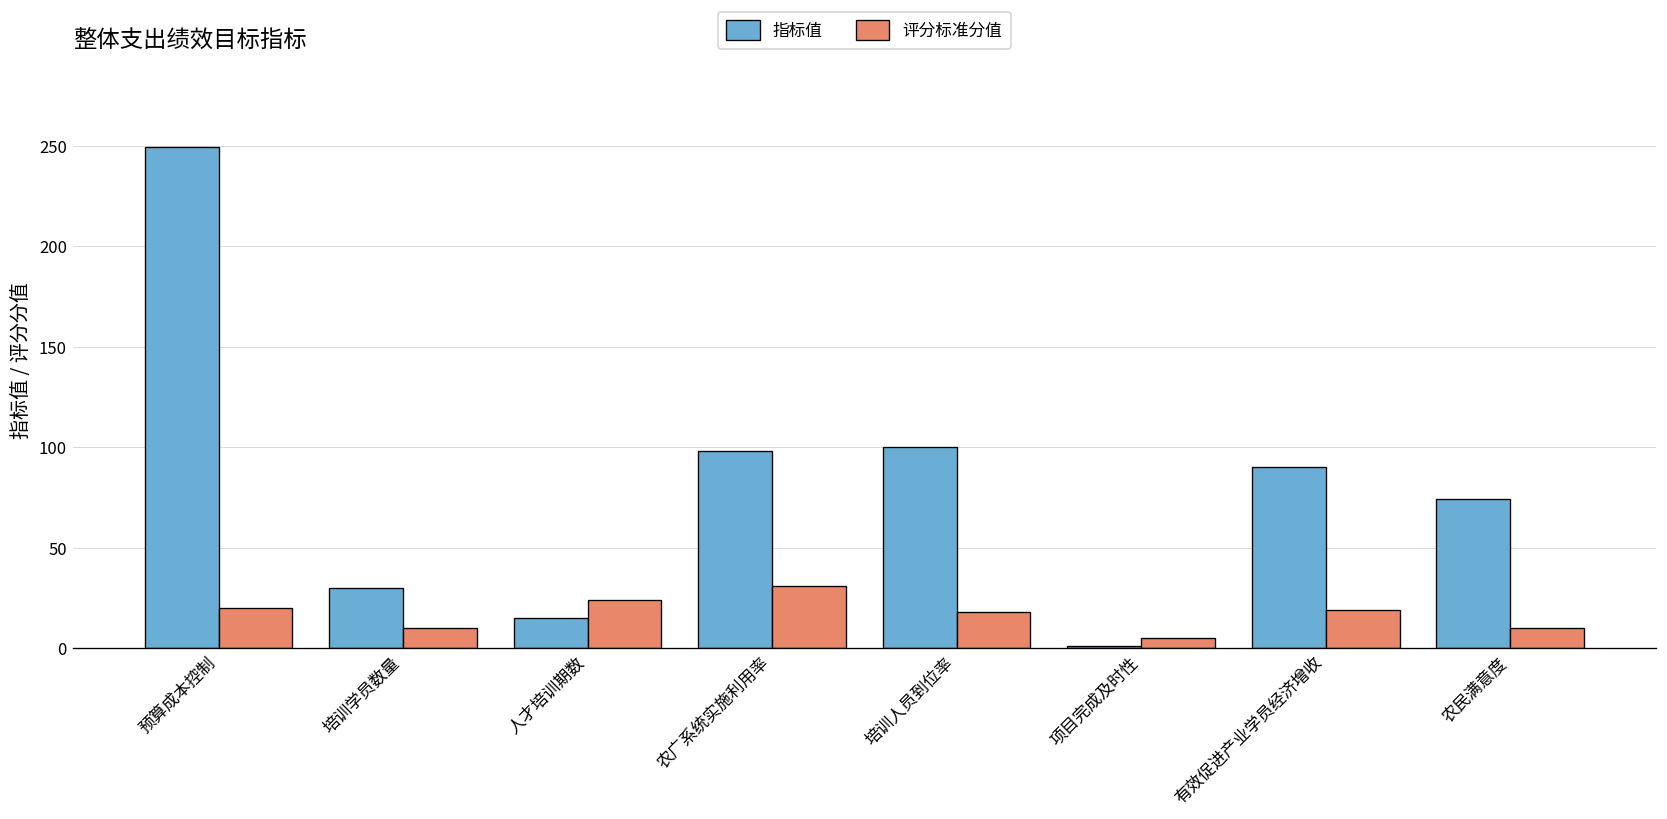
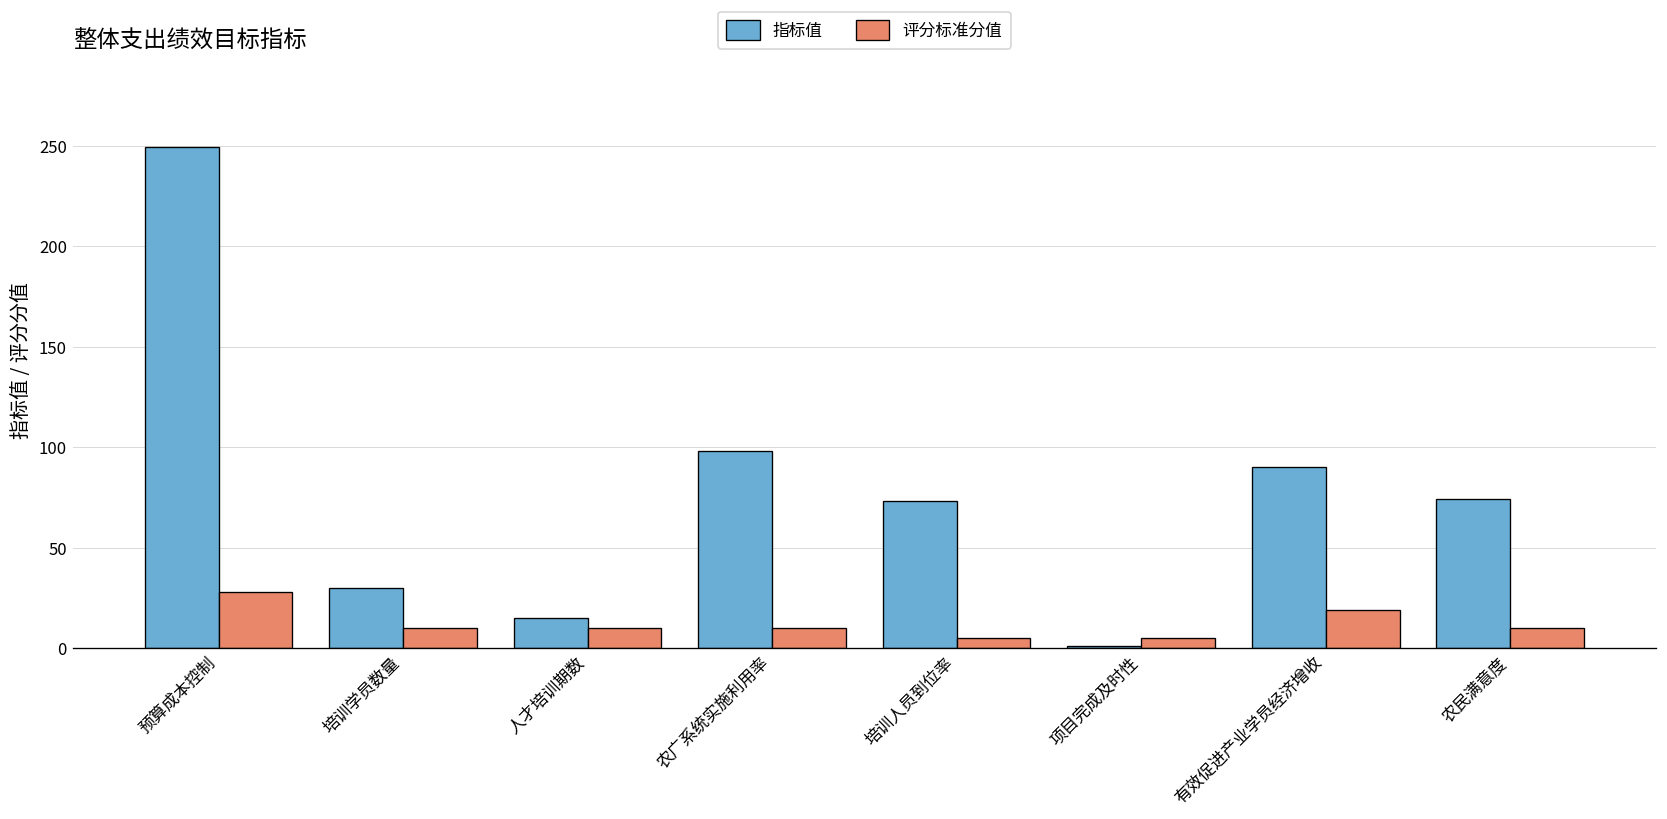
  {
    "指标值": {
      "预算成本控制": 249,
      "培训学员数量": 30,
      "人才培训期数": 15,
      "农广系统实施利用率": 98,
-     "培训人员到位率": 100,
+     "培训人员到位率": 73,
      "有效促进产业学员经济增收": 90,
      "农民满意度": 74
    },
    "评分标准分值": {
-     "预算成本控制": 20,
+     "预算成本控制": 28,
      "培训学员数量": 10,
-     "人才培训期数": 24,
-     "农广系统实施利用率": 31,
-     "培训人员到位率": 18,
+     "人才培训期数": 10,
+     "农广系统实施利用率": 10,
+     "培训人员到位率": 5,
      "项目完成及时性": 5,
      "有效促进产业学员经济增收": 19,
      "农民满意度": 10
    }
  }
